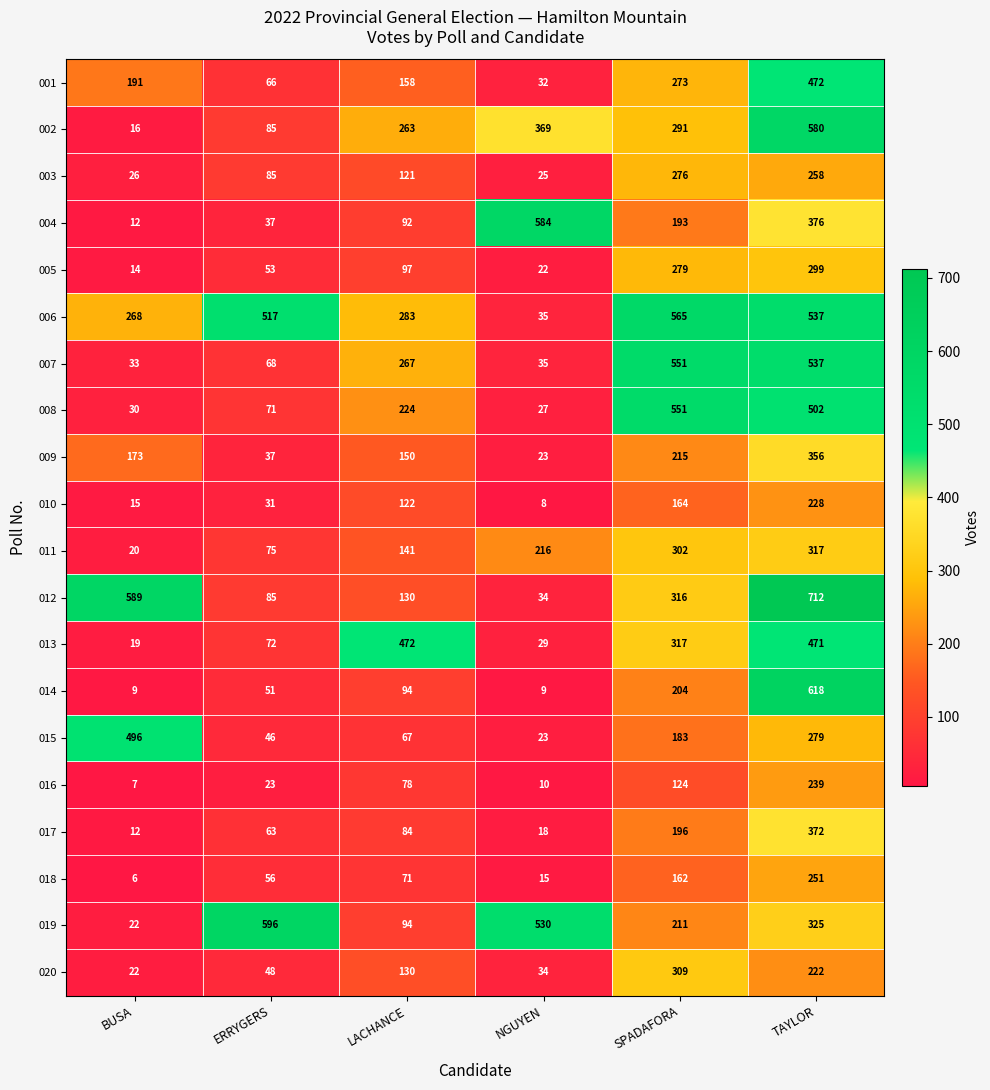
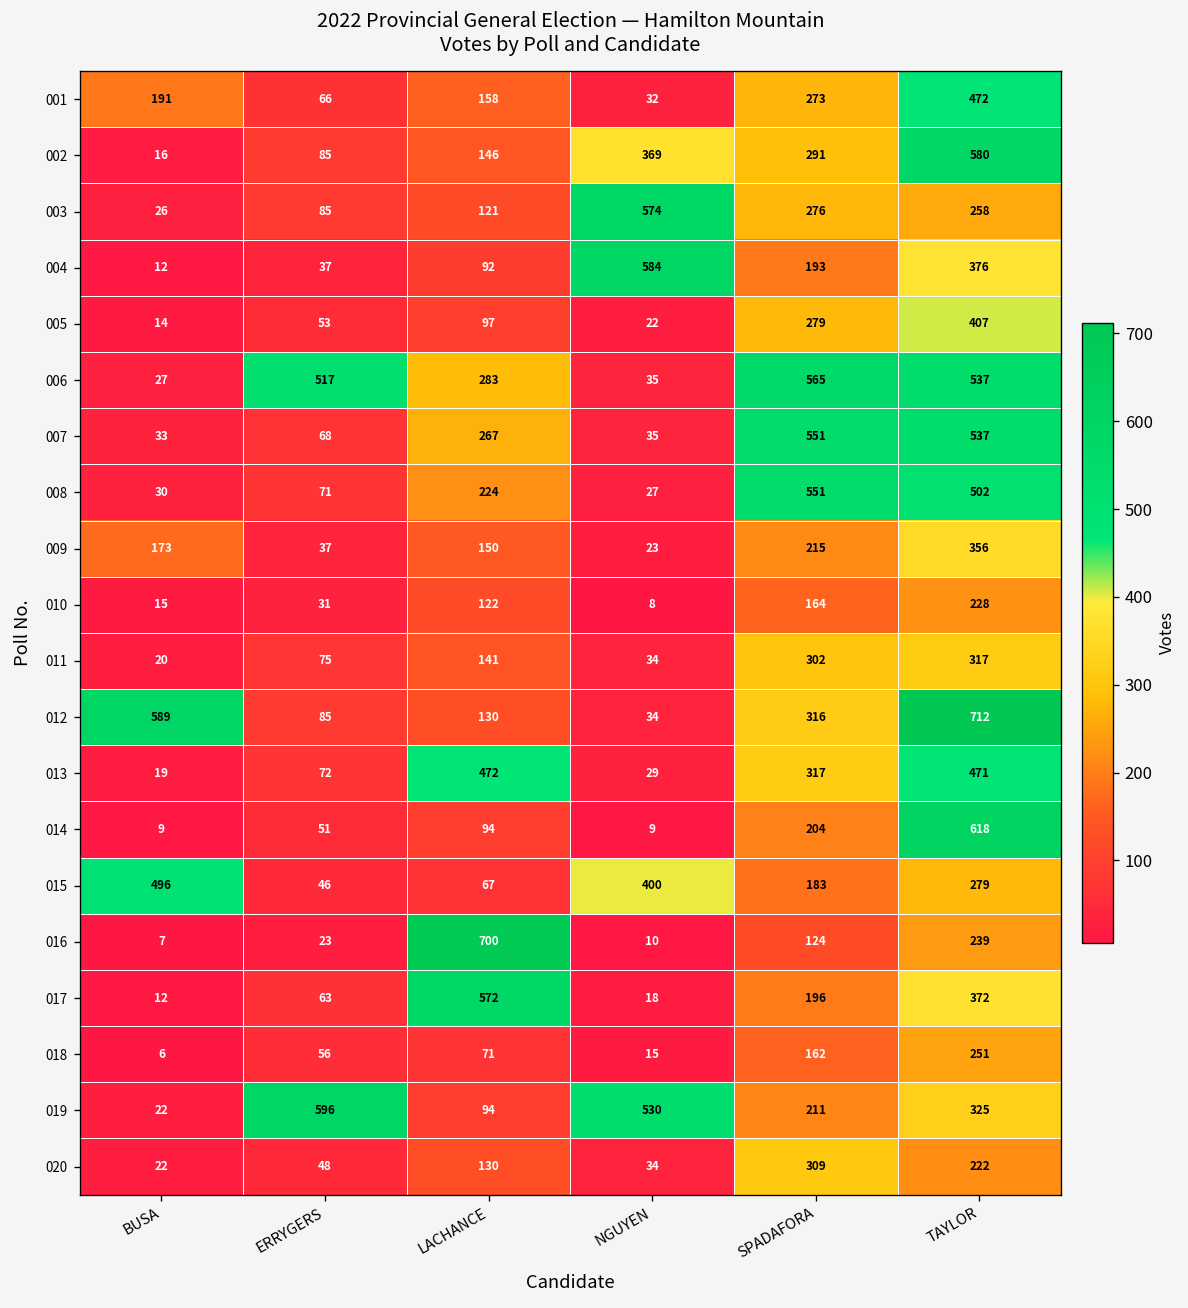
  {
    "001": {
      "BUSA": 191,
      "ERRYGERS": 66,
      "LACHANCE": 158,
      "NGUYEN": 32,
      "SPADAFORA": 273,
      "TAYLOR": 472
    },
    "002": {
      "BUSA": 16,
      "ERRYGERS": 85,
-     "LACHANCE": 263,
+     "LACHANCE": 146,
      "NGUYEN": 369,
      "SPADAFORA": 291,
      "TAYLOR": 580
    },
    "003": {
      "BUSA": 26,
      "ERRYGERS": 85,
      "LACHANCE": 121,
-     "NGUYEN": 25,
+     "NGUYEN": 574,
      "SPADAFORA": 276,
      "TAYLOR": 258
    },
    "004": {
      "BUSA": 12,
      "ERRYGERS": 37,
      "LACHANCE": 92,
      "NGUYEN": 584,
      "SPADAFORA": 193,
      "TAYLOR": 376
    },
    "005": {
      "BUSA": 14,
      "ERRYGERS": 53,
      "LACHANCE": 97,
      "NGUYEN": 22,
      "SPADAFORA": 279,
-     "TAYLOR": 299
+     "TAYLOR": 407
    },
    "006": {
-     "BUSA": 268,
+     "BUSA": 27,
      "ERRYGERS": 517,
      "LACHANCE": 283,
      "NGUYEN": 35,
      "SPADAFORA": 565,
      "TAYLOR": 537
    },
    "007": {
      "BUSA": 33,
      "ERRYGERS": 68,
      "LACHANCE": 267,
      "NGUYEN": 35,
      "SPADAFORA": 551,
      "TAYLOR": 537
    },
    "008": {
      "BUSA": 30,
      "ERRYGERS": 71,
      "LACHANCE": 224,
      "NGUYEN": 27,
      "SPADAFORA": 551,
      "TAYLOR": 502
    },
    "009": {
      "BUSA": 173,
      "ERRYGERS": 37,
      "LACHANCE": 150,
      "NGUYEN": 23,
      "SPADAFORA": 215,
      "TAYLOR": 356
    },
    "010": {
      "BUSA": 15,
      "ERRYGERS": 31,
      "LACHANCE": 122,
      "NGUYEN": 8,
      "SPADAFORA": 164,
      "TAYLOR": 228
    },
    "011": {
      "BUSA": 20,
      "ERRYGERS": 75,
      "LACHANCE": 141,
-     "NGUYEN": 216,
+     "NGUYEN": 34,
      "SPADAFORA": 302,
      "TAYLOR": 317
    },
    "012": {
      "BUSA": 589,
      "ERRYGERS": 85,
      "LACHANCE": 130,
      "NGUYEN": 34,
      "SPADAFORA": 316,
      "TAYLOR": 712
    },
    "013": {
      "BUSA": 19,
      "ERRYGERS": 72,
      "LACHANCE": 472,
      "NGUYEN": 29,
      "SPADAFORA": 317,
      "TAYLOR": 471
    },
    "014": {
      "BUSA": 9,
      "ERRYGERS": 51,
      "LACHANCE": 94,
      "NGUYEN": 9,
      "SPADAFORA": 204,
      "TAYLOR": 618
    },
    "015": {
      "BUSA": 496,
      "ERRYGERS": 46,
      "LACHANCE": 67,
-     "NGUYEN": 23,
+     "NGUYEN": 400,
      "SPADAFORA": 183,
      "TAYLOR": 279
    },
    "016": {
      "BUSA": 7,
      "ERRYGERS": 23,
-     "LACHANCE": 78,
+     "LACHANCE": 700,
      "NGUYEN": 10,
      "SPADAFORA": 124,
      "TAYLOR": 239
    },
    "017": {
      "BUSA": 12,
      "ERRYGERS": 63,
-     "LACHANCE": 84,
+     "LACHANCE": 572,
      "NGUYEN": 18,
      "SPADAFORA": 196,
      "TAYLOR": 372
    },
    "018": {
      "BUSA": 6,
      "ERRYGERS": 56,
      "LACHANCE": 71,
      "NGUYEN": 15,
      "SPADAFORA": 162,
      "TAYLOR": 251
    },
    "019": {
      "BUSA": 22,
      "ERRYGERS": 596,
      "LACHANCE": 94,
      "NGUYEN": 530,
      "SPADAFORA": 211,
      "TAYLOR": 325
    },
    "020": {
      "BUSA": 22,
      "ERRYGERS": 48,
      "LACHANCE": 130,
      "NGUYEN": 34,
      "SPADAFORA": 309,
      "TAYLOR": 222
    }
  }
